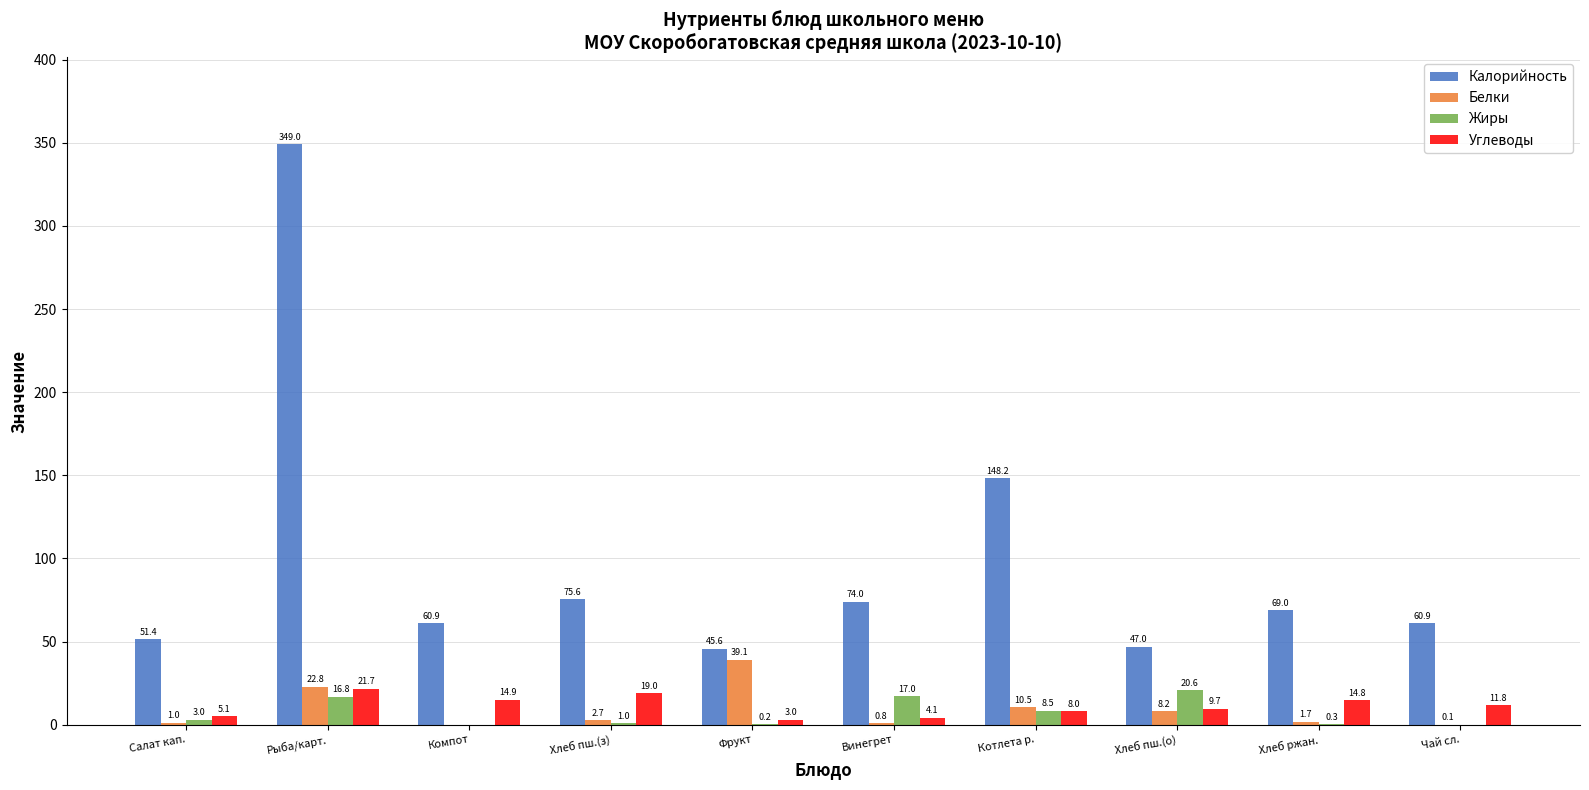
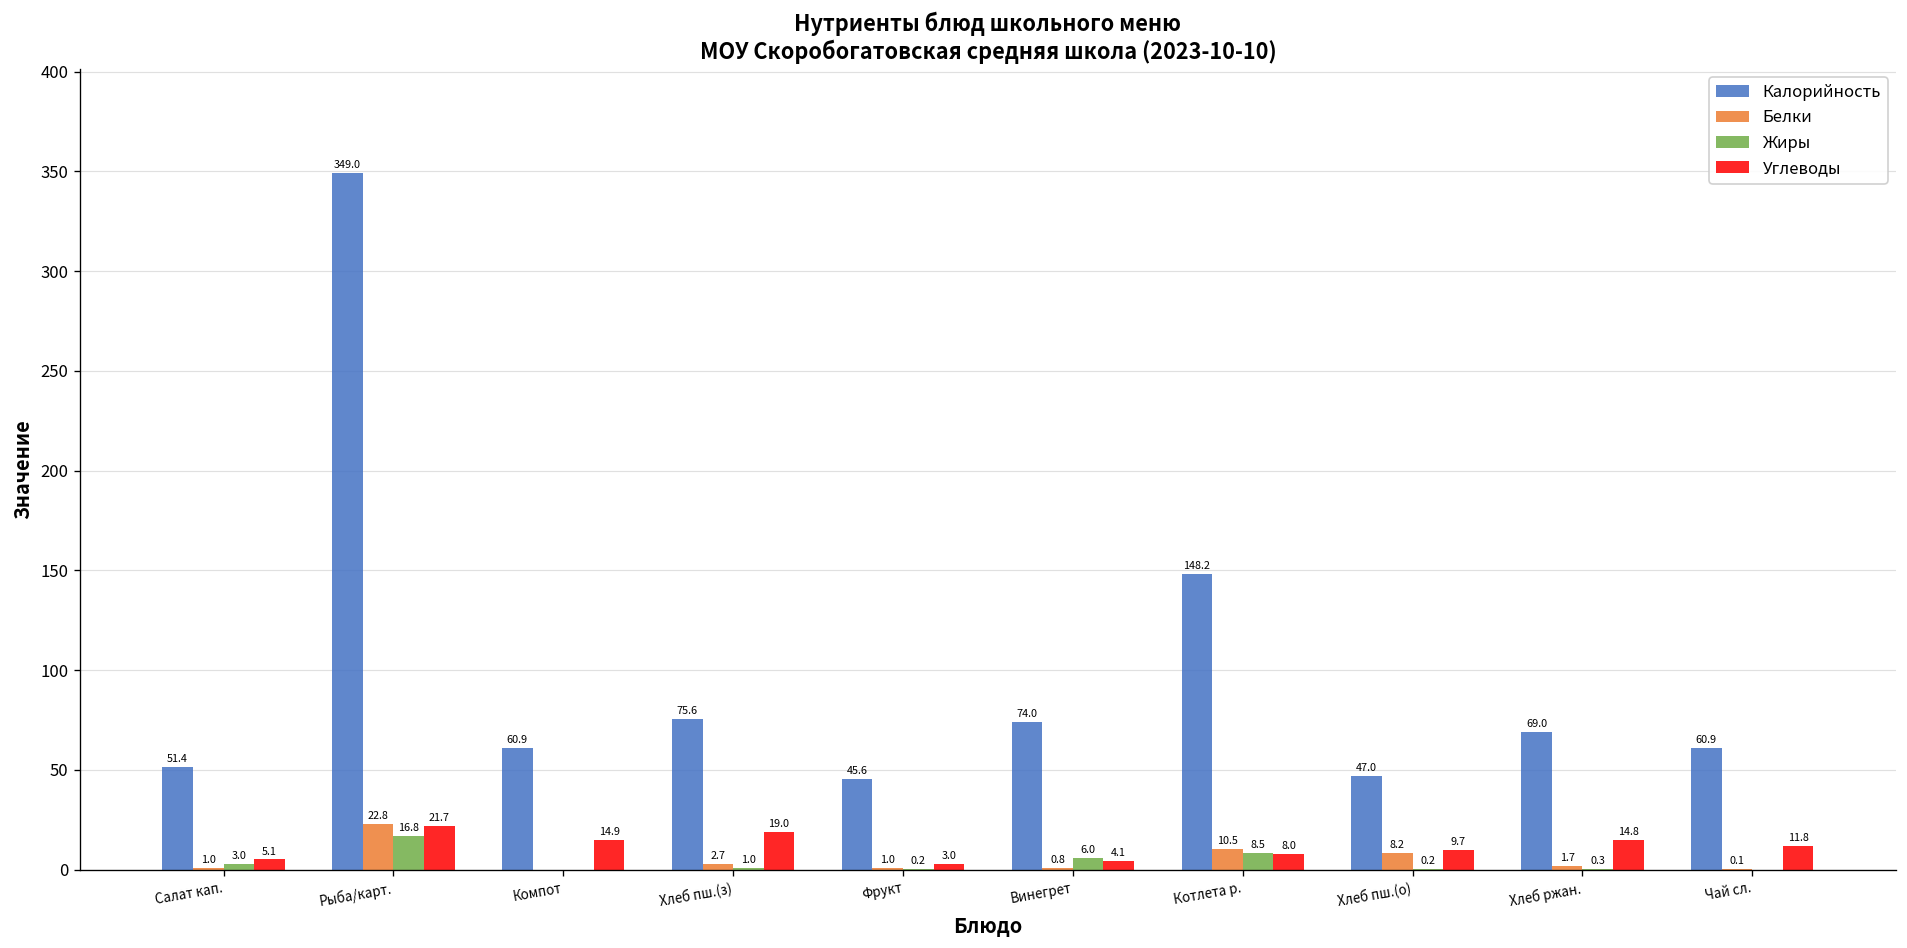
  {
    "Калорийность": {
      "Салат кап.": 51.4,
      "Рыба/карт.": 349.0,
      "Компот": 60.9,
      "Хлеб пш.(з)": 75.6,
      "Фрукт": 45.6,
      "Винегрет": 74.0,
      "Котлета р.": 148.2,
      "Хлеб пш.(о)": 47.0,
      "Хлеб ржан.": 69.0,
      "Чай сл.": 60.9
    },
    "Белки": {
      "Салат кап.": 1.0,
      "Рыба/карт.": 22.8,
      "Хлеб пш.(з)": 2.7,
-     "Фрукт": 39.1,
+     "Фрукт": 1.0,
      "Винегрет": 0.8,
      "Котлета р.": 10.5,
      "Хлеб пш.(о)": 8.2,
      "Хлеб ржан.": 1.7,
      "Чай сл.": 0.1
    },
    "Жиры": {
      "Салат кап.": 3.0,
      "Рыба/карт.": 16.8,
      "Хлеб пш.(з)": 1.0,
      "Фрукт": 0.2,
-     "Винегрет": 17.0,
+     "Винегрет": 6.0,
      "Котлета р.": 8.5,
-     "Хлеб пш.(о)": 20.6,
+     "Хлеб пш.(о)": 0.2,
      "Хлеб ржан.": 0.3
    },
    "Углеводы": {
      "Салат кап.": 5.1,
      "Рыба/карт.": 21.7,
      "Компот": 14.9,
      "Хлеб пш.(з)": 19.0,
      "Фрукт": 3.0,
      "Винегрет": 4.1,
      "Котлета р.": 8.0,
      "Хлеб пш.(о)": 9.7,
      "Хлеб ржан.": 14.8,
      "Чай сл.": 11.8
    }
  }
